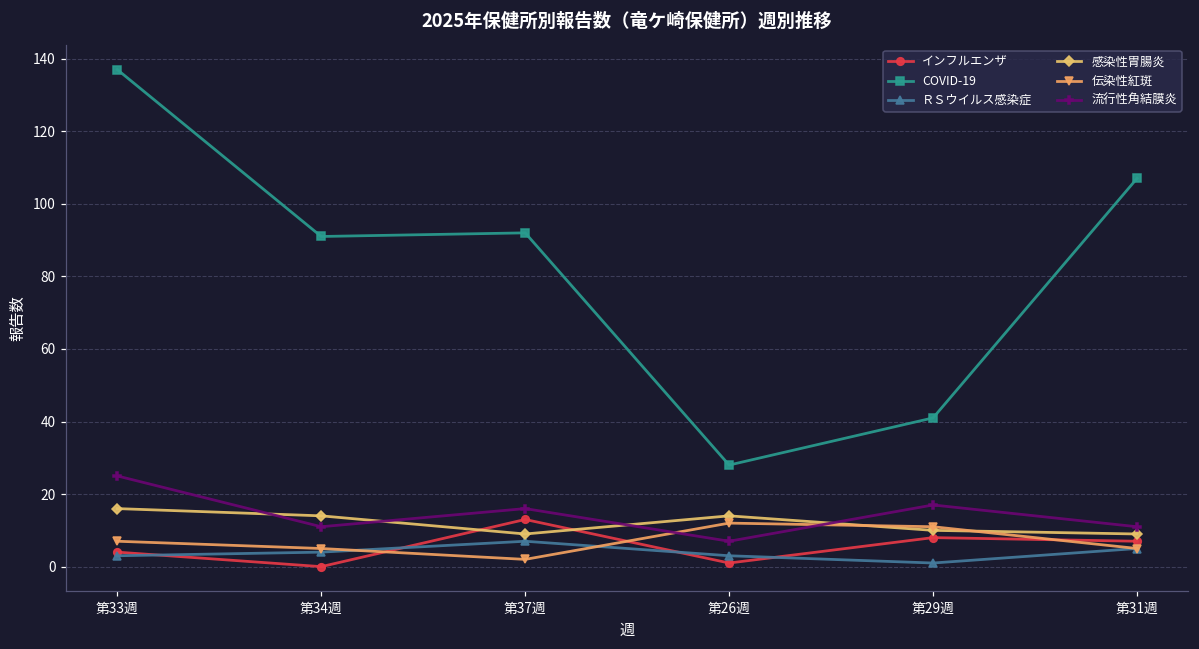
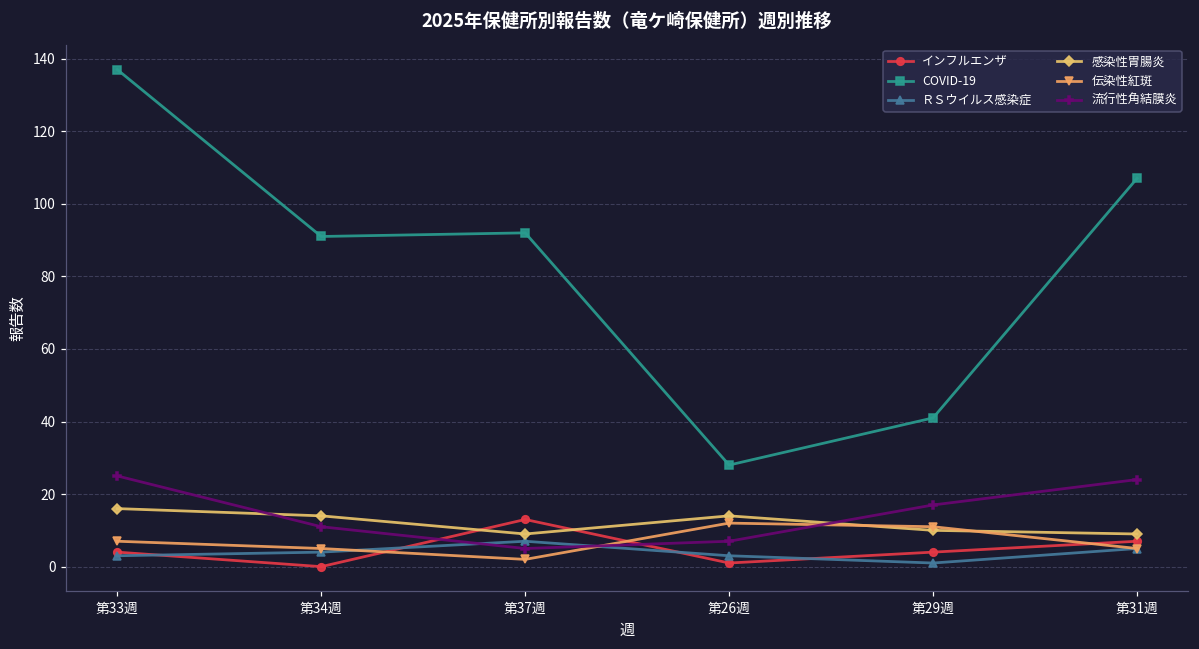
  {
    "インフルエンザ": {
      "第33週": 4,
      "第34週": 0,
      "第37週": 13,
      "第26週": 1,
-     "第29週": 8,
+     "第29週": 4,
      "第31週": 7
    },
    "流行性角結膜炎": {
      "第33週": 25,
      "第34週": 11,
-     "第37週": 16,
+     "第37週": 5,
      "第26週": 7,
      "第29週": 17,
-     "第31週": 11
+     "第31週": 24
    }
  }
